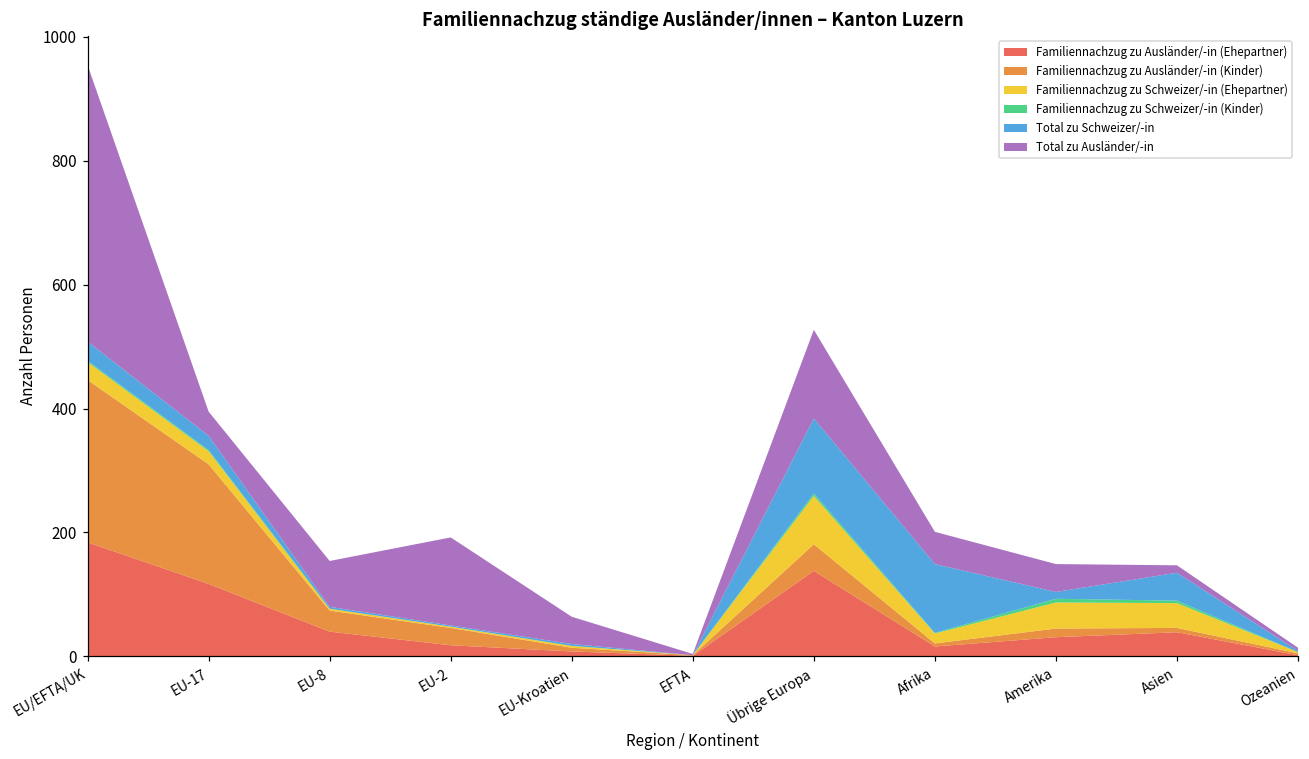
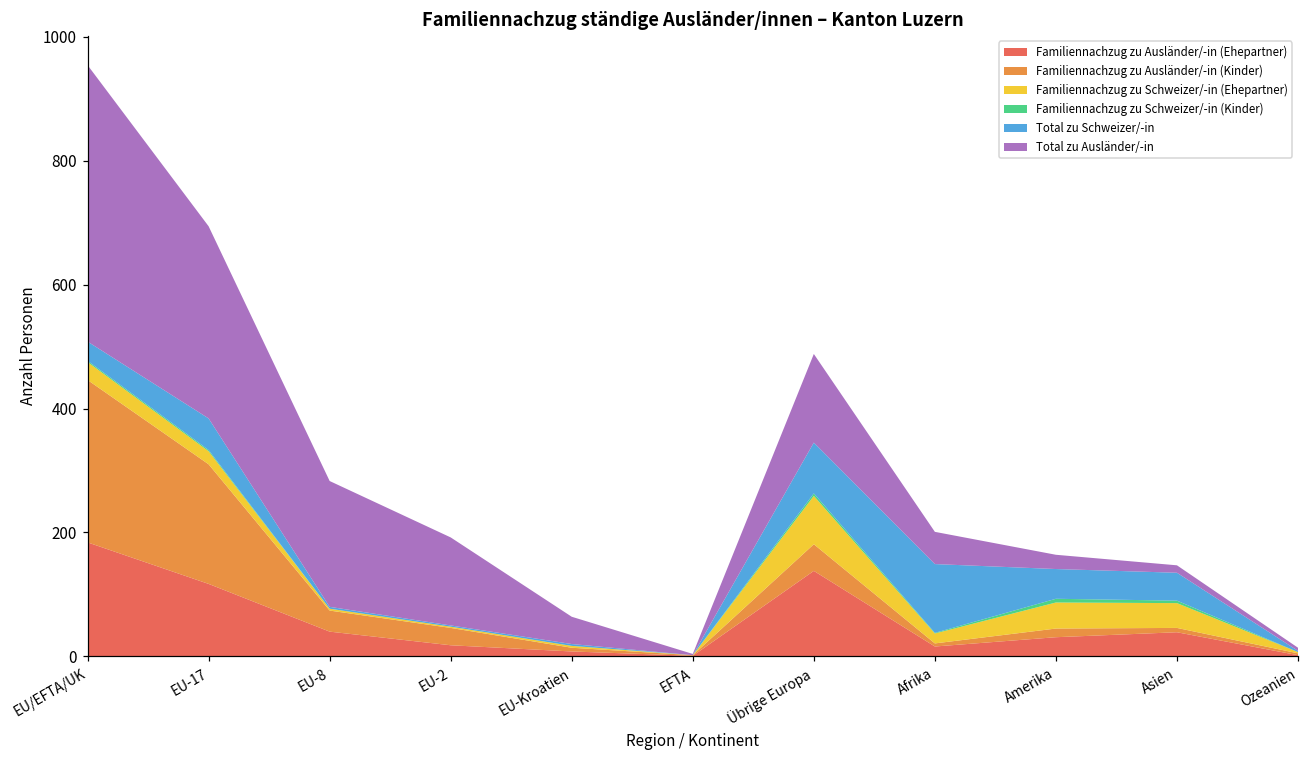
  {
    "Familiennachzug zu Schweizer/-in (Ehepartner)": {
      "Amerika": 40
    },
    "Familiennachzug zu Schweizer/-in (Kinder)": {
      "Amerika": 10
    },
    "Total zu Schweizer/-in": {
      "EU/EFTA/UK": 30,
-     "EU-17": 20,
-     "Übrige Europa": 120,
+     "EU-17": 50,
+     "Übrige Europa": 80,
      "Afrika": 110,
-     "Amerika": 10,
+     "Amerika": 50,
      "Asien": 50
    },
    "Total zu Ausländer/-in": {
      "EU/EFTA/UK": 450,
-     "EU-17": 40,
-     "EU-8": 70,
+     "EU-17": 310,
+     "EU-8": 200,
      "EU-2": 140,
      "EU-Kroatien": 40,
      "Übrige Europa": 140,
      "Afrika": 50,
-     "Amerika": 50,
+     "Amerika": 20,
      "Asien": 10,
      "Ozeanien": 10
    }
  }
